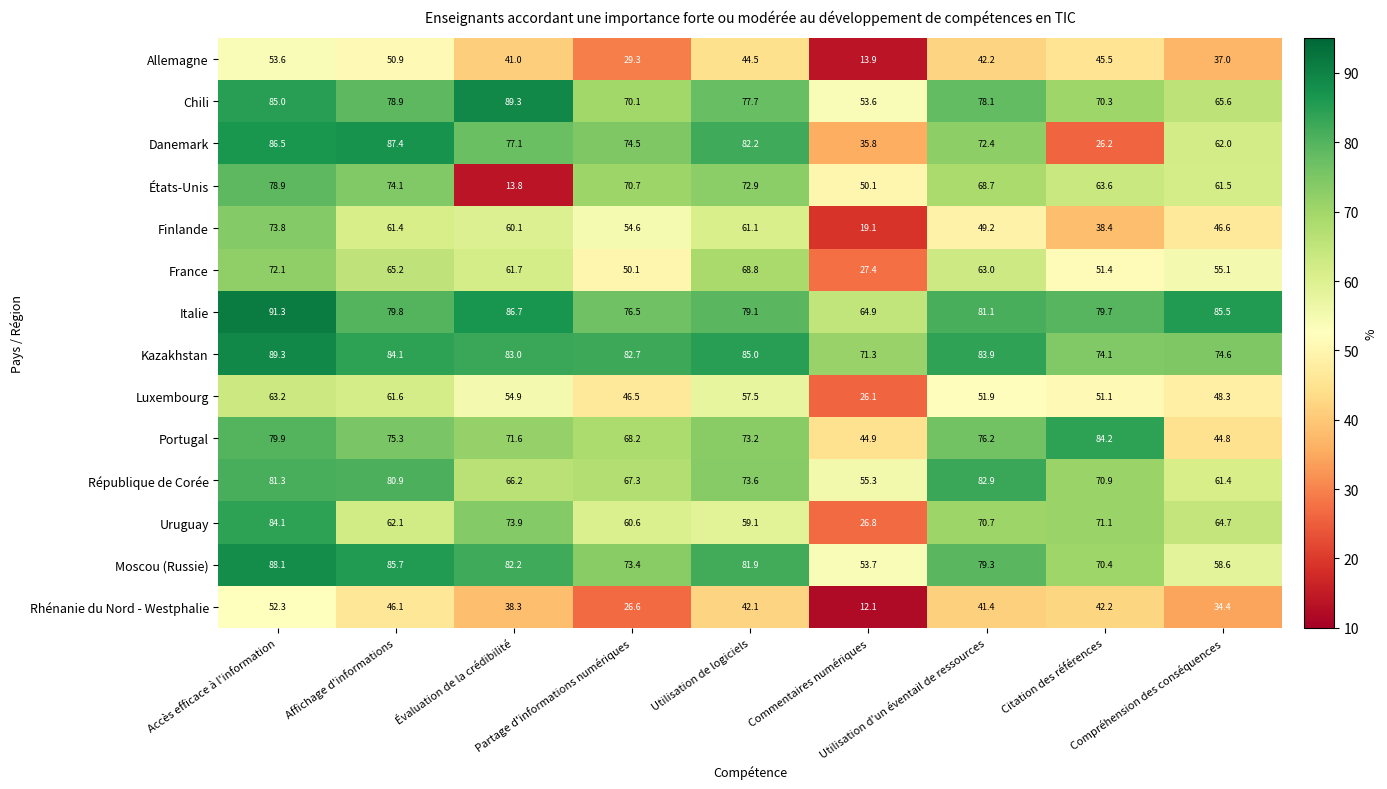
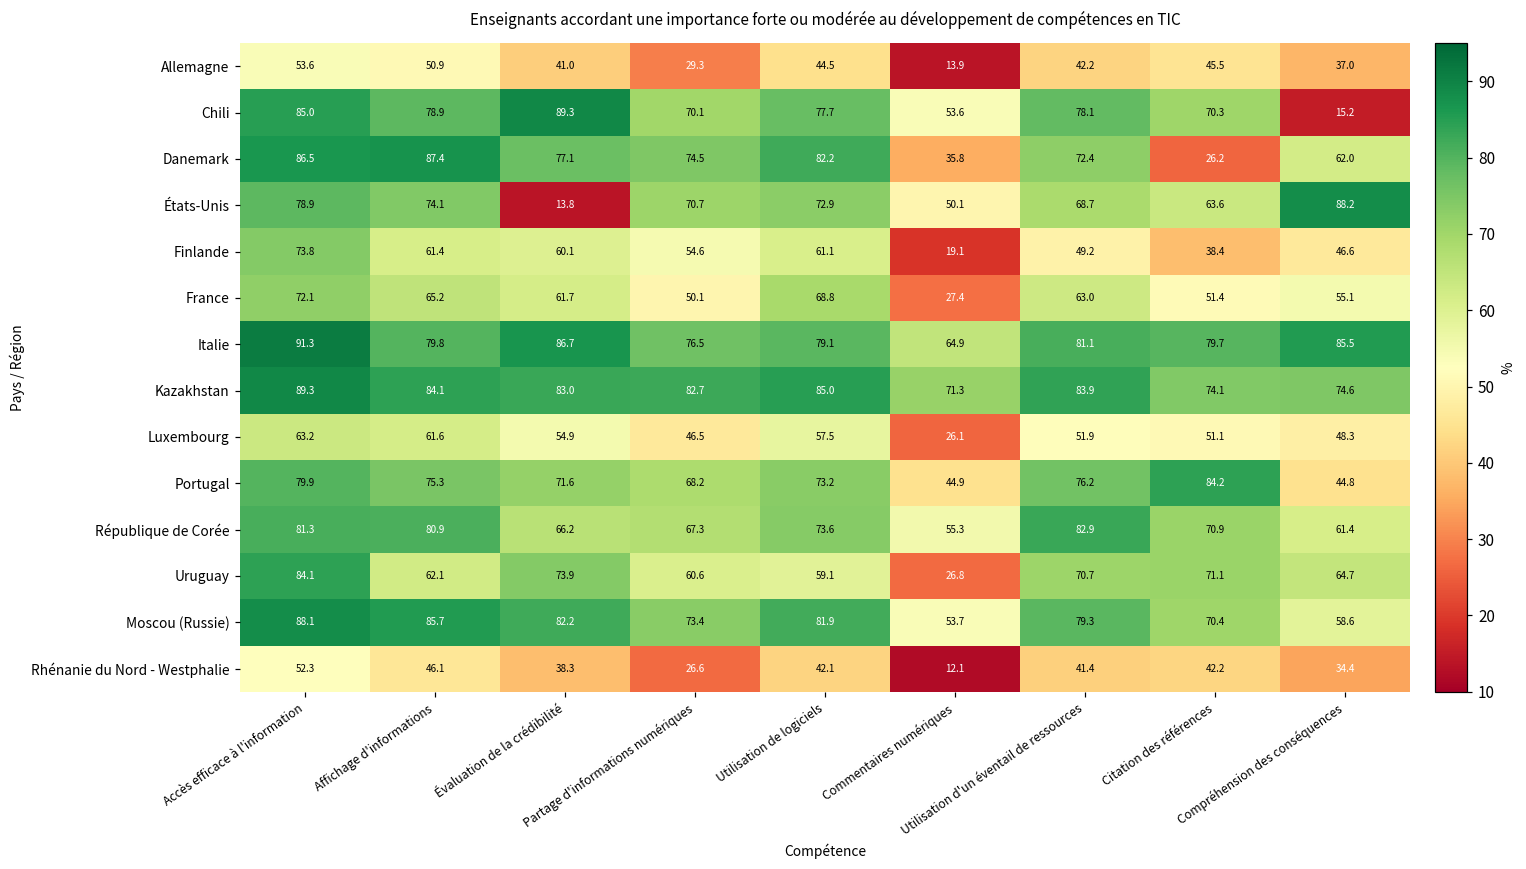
  {
    "Allemagne": {
      "Accès efficace à l'information": 53.6,
      "Affichage d'informations": 50.9,
      "Évaluation de la crédibilité": 41.0,
      "Partage d'informations numériques": 29.3,
      "Utilisation de logiciels": 44.5,
      "Commentaires numériques": 13.9,
      "Utilisation d'un éventail de ressources": 42.2,
      "Citation des références": 45.5,
      "Compréhension des conséquences": 37.0
    },
    "Chili": {
      "Accès efficace à l'information": 85.0,
      "Affichage d'informations": 78.9,
      "Évaluation de la crédibilité": 89.3,
      "Partage d'informations numériques": 70.1,
      "Utilisation de logiciels": 77.7,
      "Commentaires numériques": 53.6,
      "Utilisation d'un éventail de ressources": 78.1,
      "Citation des références": 70.3,
-     "Compréhension des conséquences": 65.6
+     "Compréhension des conséquences": 15.2
    },
    "Danemark": {
      "Accès efficace à l'information": 86.5,
      "Affichage d'informations": 87.4,
      "Évaluation de la crédibilité": 77.1,
      "Partage d'informations numériques": 74.5,
      "Utilisation de logiciels": 82.2,
      "Commentaires numériques": 35.8,
      "Utilisation d'un éventail de ressources": 72.4,
      "Citation des références": 26.2,
      "Compréhension des conséquences": 62.0
    },
    "États-Unis": {
      "Accès efficace à l'information": 78.9,
      "Affichage d'informations": 74.1,
      "Évaluation de la crédibilité": 13.8,
      "Partage d'informations numériques": 70.7,
      "Utilisation de logiciels": 72.9,
      "Commentaires numériques": 50.1,
      "Utilisation d'un éventail de ressources": 68.7,
      "Citation des références": 63.6,
-     "Compréhension des conséquences": 61.5
+     "Compréhension des conséquences": 88.2
    },
    "Finlande": {
      "Accès efficace à l'information": 73.8,
      "Affichage d'informations": 61.4,
      "Évaluation de la crédibilité": 60.1,
      "Partage d'informations numériques": 54.6,
      "Utilisation de logiciels": 61.1,
      "Commentaires numériques": 19.1,
      "Utilisation d'un éventail de ressources": 49.2,
      "Citation des références": 38.4,
      "Compréhension des conséquences": 46.6
    },
    "France": {
      "Accès efficace à l'information": 72.1,
      "Affichage d'informations": 65.2,
      "Évaluation de la crédibilité": 61.7,
      "Partage d'informations numériques": 50.1,
      "Utilisation de logiciels": 68.8,
      "Commentaires numériques": 27.4,
      "Utilisation d'un éventail de ressources": 63.0,
      "Citation des références": 51.4,
      "Compréhension des conséquences": 55.1
    },
    "Italie": {
      "Accès efficace à l'information": 91.3,
      "Affichage d'informations": 79.8,
      "Évaluation de la crédibilité": 86.7,
      "Partage d'informations numériques": 76.5,
      "Utilisation de logiciels": 79.1,
      "Commentaires numériques": 64.9,
      "Utilisation d'un éventail de ressources": 81.1,
      "Citation des références": 79.7,
      "Compréhension des conséquences": 85.5
    },
    "Kazakhstan": {
      "Accès efficace à l'information": 89.3,
      "Affichage d'informations": 84.1,
      "Évaluation de la crédibilité": 83.0,
      "Partage d'informations numériques": 82.7,
      "Utilisation de logiciels": 85.0,
      "Commentaires numériques": 71.3,
      "Utilisation d'un éventail de ressources": 83.9,
      "Citation des références": 74.1,
      "Compréhension des conséquences": 74.6
    },
    "Luxembourg": {
      "Accès efficace à l'information": 63.2,
      "Affichage d'informations": 61.6,
      "Évaluation de la crédibilité": 54.9,
      "Partage d'informations numériques": 46.5,
      "Utilisation de logiciels": 57.5,
      "Commentaires numériques": 26.1,
      "Utilisation d'un éventail de ressources": 51.9,
      "Citation des références": 51.1,
      "Compréhension des conséquences": 48.3
    },
    "Portugal": {
      "Accès efficace à l'information": 79.9,
      "Affichage d'informations": 75.3,
      "Évaluation de la crédibilité": 71.6,
      "Partage d'informations numériques": 68.2,
      "Utilisation de logiciels": 73.2,
      "Commentaires numériques": 44.9,
      "Utilisation d'un éventail de ressources": 76.2,
      "Citation des références": 84.2,
      "Compréhension des conséquences": 44.8
    },
    "République de Corée": {
      "Accès efficace à l'information": 81.3,
      "Affichage d'informations": 80.9,
      "Évaluation de la crédibilité": 66.2,
      "Partage d'informations numériques": 67.3,
      "Utilisation de logiciels": 73.6,
      "Commentaires numériques": 55.3,
      "Utilisation d'un éventail de ressources": 82.9,
      "Citation des références": 70.9,
      "Compréhension des conséquences": 61.4
    },
    "Uruguay": {
      "Accès efficace à l'information": 84.1,
      "Affichage d'informations": 62.1,
      "Évaluation de la crédibilité": 73.9,
      "Partage d'informations numériques": 60.6,
      "Utilisation de logiciels": 59.1,
      "Commentaires numériques": 26.8,
      "Utilisation d'un éventail de ressources": 70.7,
      "Citation des références": 71.1,
      "Compréhension des conséquences": 64.7
    },
    "Moscou (Russie)": {
      "Accès efficace à l'information": 88.1,
      "Affichage d'informations": 85.7,
      "Évaluation de la crédibilité": 82.2,
      "Partage d'informations numériques": 73.4,
      "Utilisation de logiciels": 81.9,
      "Commentaires numériques": 53.7,
      "Utilisation d'un éventail de ressources": 79.3,
      "Citation des références": 70.4,
      "Compréhension des conséquences": 58.6
    },
    "Rhénanie du Nord - Westphalie": {
      "Accès efficace à l'information": 52.3,
      "Affichage d'informations": 46.1,
      "Évaluation de la crédibilité": 38.3,
      "Partage d'informations numériques": 26.6,
      "Utilisation de logiciels": 42.1,
      "Commentaires numériques": 12.1,
      "Utilisation d'un éventail de ressources": 41.4,
      "Citation des références": 42.2,
      "Compréhension des conséquences": 34.4
    }
  }
